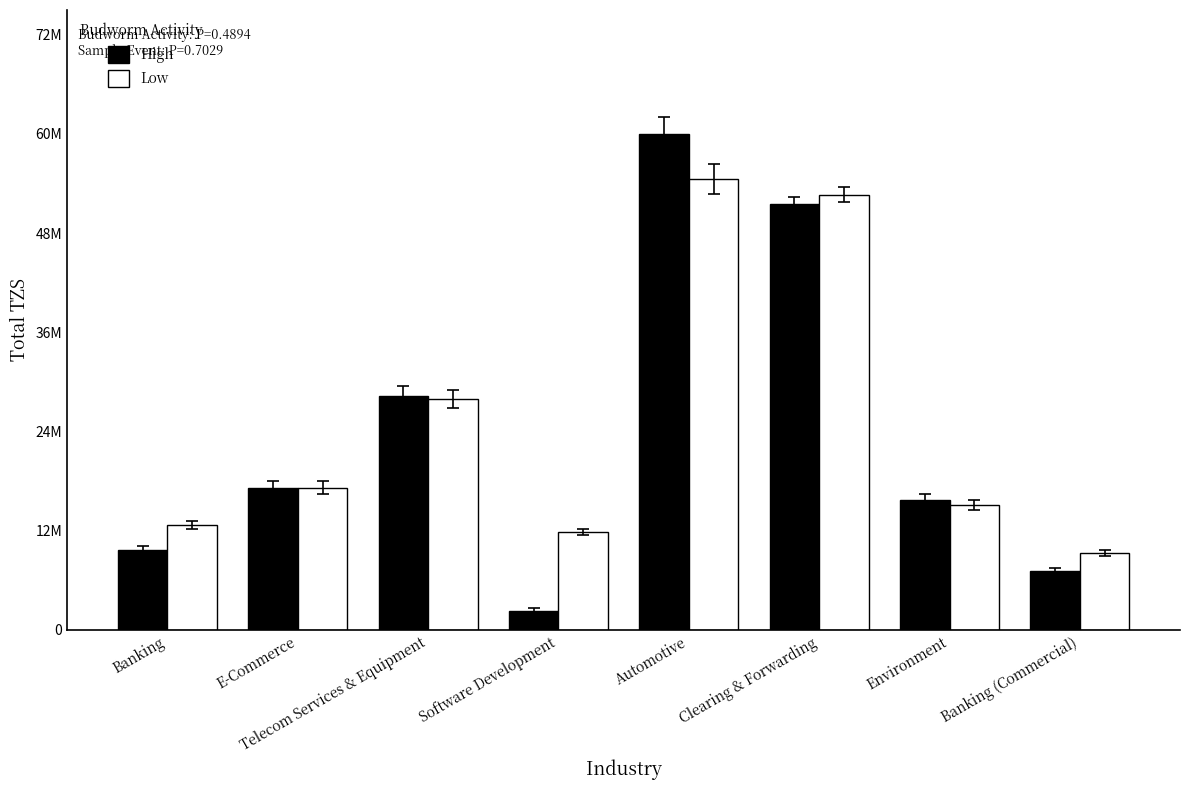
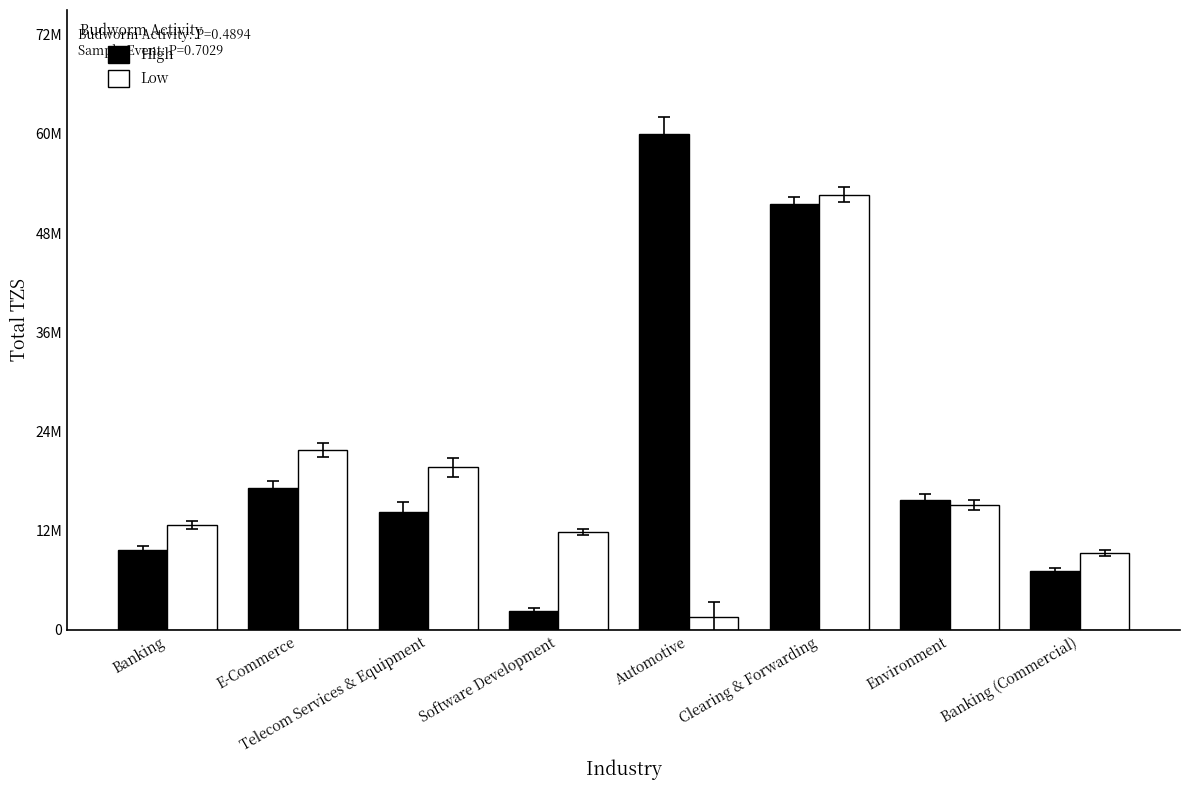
  {
    "High": {
      "Banking": 10000000,
      "E-Commerce": 17000000,
-     "Telecom Services & Equipment": 28000000,
+     "Telecom Services & Equipment": 14000000,
      "Software Development": 2000000,
      "Automotive": 60000000,
      "Clearing & Forwarding": 51000000,
      "Environment": 16000000,
      "Banking (Commercial)": 7000000
    },
    "Low": {
      "Banking": 13000000,
-     "E-Commerce": 17000000,
-     "Telecom Services & Equipment": 28000000,
+     "E-Commerce": 22000000,
+     "Telecom Services & Equipment": 20000000,
      "Software Development": 12000000,
-     "Automotive": 54000000,
+     "Automotive": 2000000,
      "Clearing & Forwarding": 52000000,
      "Environment": 15000000,
      "Banking (Commercial)": 9000000
    }
  }
